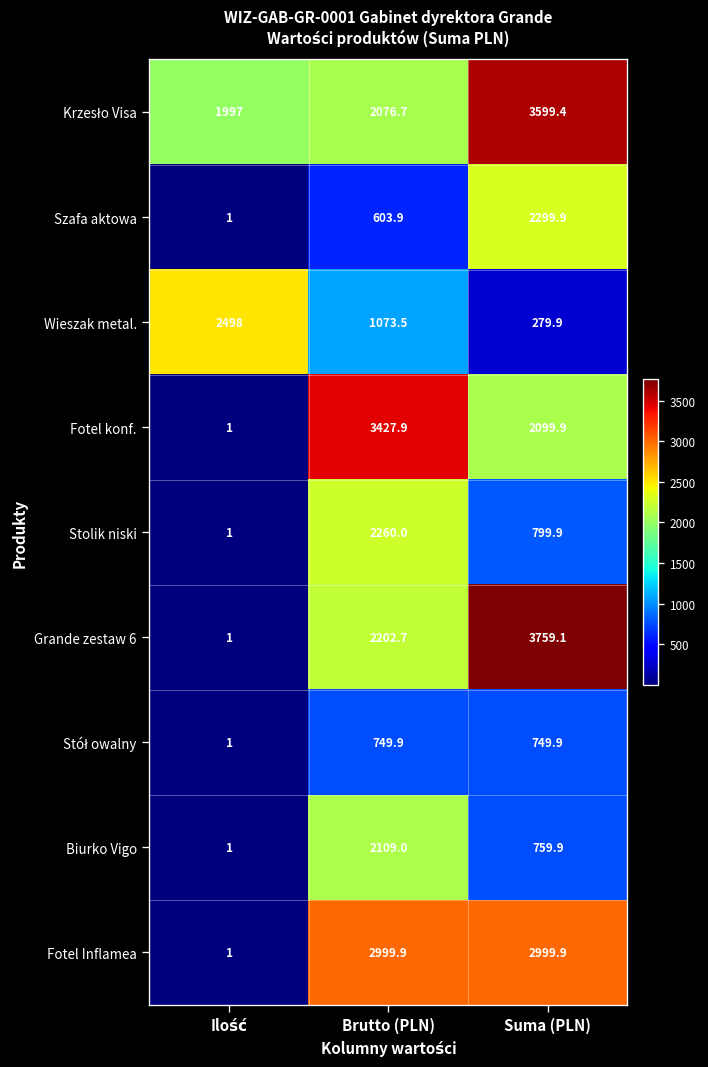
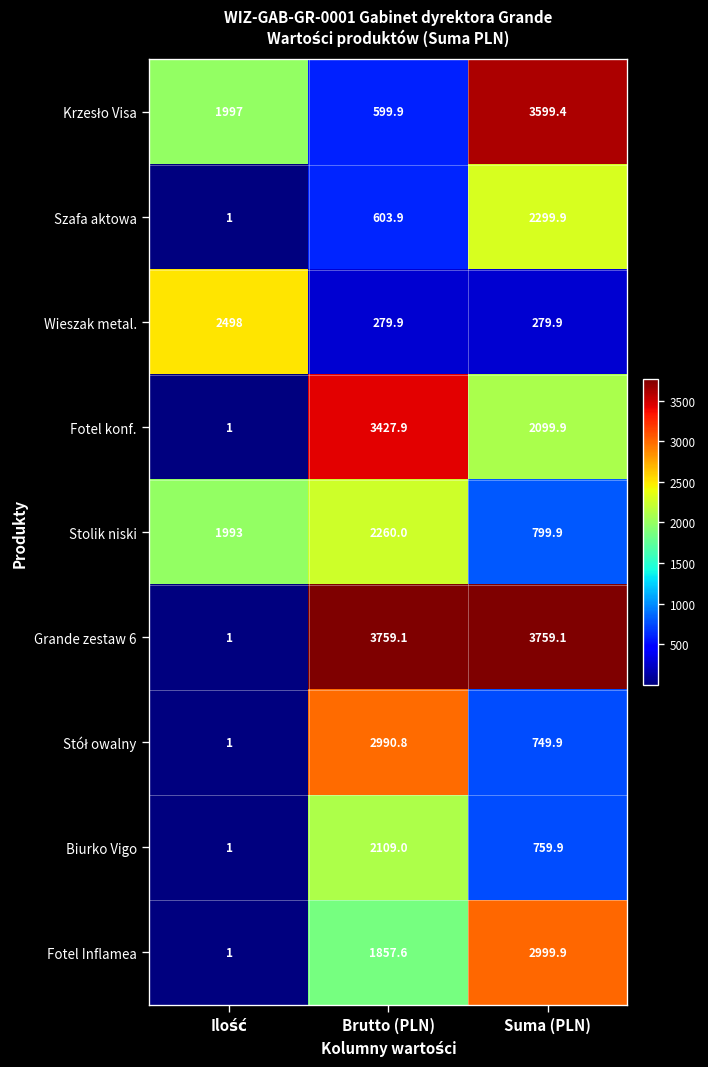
  {
    "Krzesło Visa": {
      "Ilość": 1997,
-     "Brutto (PLN)": 2076.7,
+     "Brutto (PLN)": 599.9,
      "Suma (PLN)": 3599.4
    },
    "Szafa aktowa": {
      "Ilość": 1,
      "Brutto (PLN)": 603.9,
      "Suma (PLN)": 2299.9
    },
    "Wieszak metal.": {
      "Ilość": 2498,
-     "Brutto (PLN)": 1073.5,
+     "Brutto (PLN)": 279.9,
      "Suma (PLN)": 279.9
    },
    "Fotel konf.": {
      "Ilość": 1,
      "Brutto (PLN)": 3427.9,
      "Suma (PLN)": 2099.9
    },
    "Stolik niski": {
-     "Ilość": 1,
+     "Ilość": 1993,
      "Brutto (PLN)": 2260.0,
      "Suma (PLN)": 799.9
    },
    "Grande zestaw 6": {
      "Ilość": 1,
-     "Brutto (PLN)": 2202.7,
+     "Brutto (PLN)": 3759.1,
      "Suma (PLN)": 3759.1
    },
    "Stół owalny": {
      "Ilość": 1,
-     "Brutto (PLN)": 749.9,
+     "Brutto (PLN)": 2990.8,
      "Suma (PLN)": 749.9
    },
    "Biurko Vigo": {
      "Ilość": 1,
      "Brutto (PLN)": 2109.0,
      "Suma (PLN)": 759.9
    },
    "Fotel Inflamea": {
      "Ilość": 1,
-     "Brutto (PLN)": 2999.9,
+     "Brutto (PLN)": 1857.6,
      "Suma (PLN)": 2999.9
    }
  }
